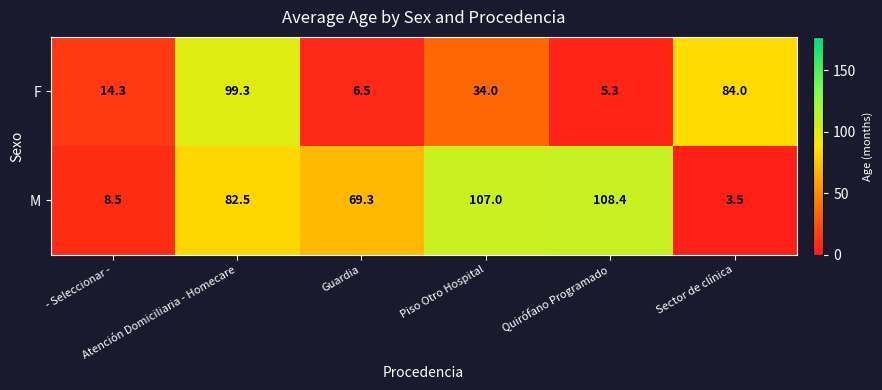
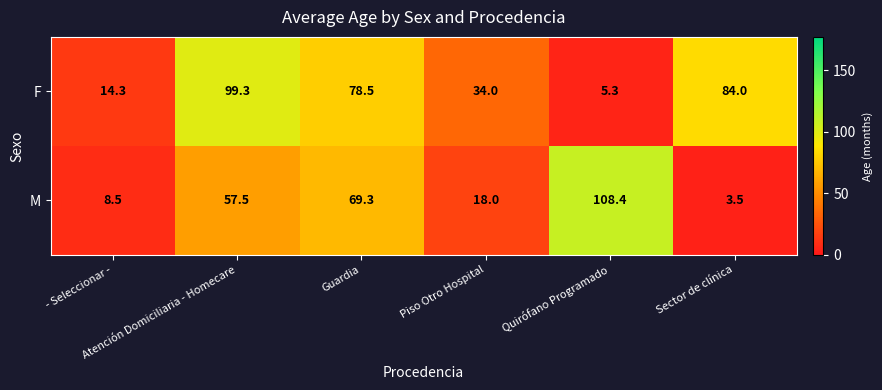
  {
    "F": {
      "- Seleccionar -": 14.3,
      "Atención Domiciliaria - Homecare": 99.3,
-     "Guardia": 6.5,
+     "Guardia": 78.5,
      "Piso Otro Hospital": 34.0,
      "Quirófano Programado": 5.3,
      "Sector de clínica": 84.0
    },
    "M": {
      "- Seleccionar -": 8.5,
-     "Atención Domiciliaria - Homecare": 82.5,
+     "Atención Domiciliaria - Homecare": 57.5,
      "Guardia": 69.3,
-     "Piso Otro Hospital": 107.0,
+     "Piso Otro Hospital": 18.0,
      "Quirófano Programado": 108.4,
      "Sector de clínica": 3.5
    }
  }
